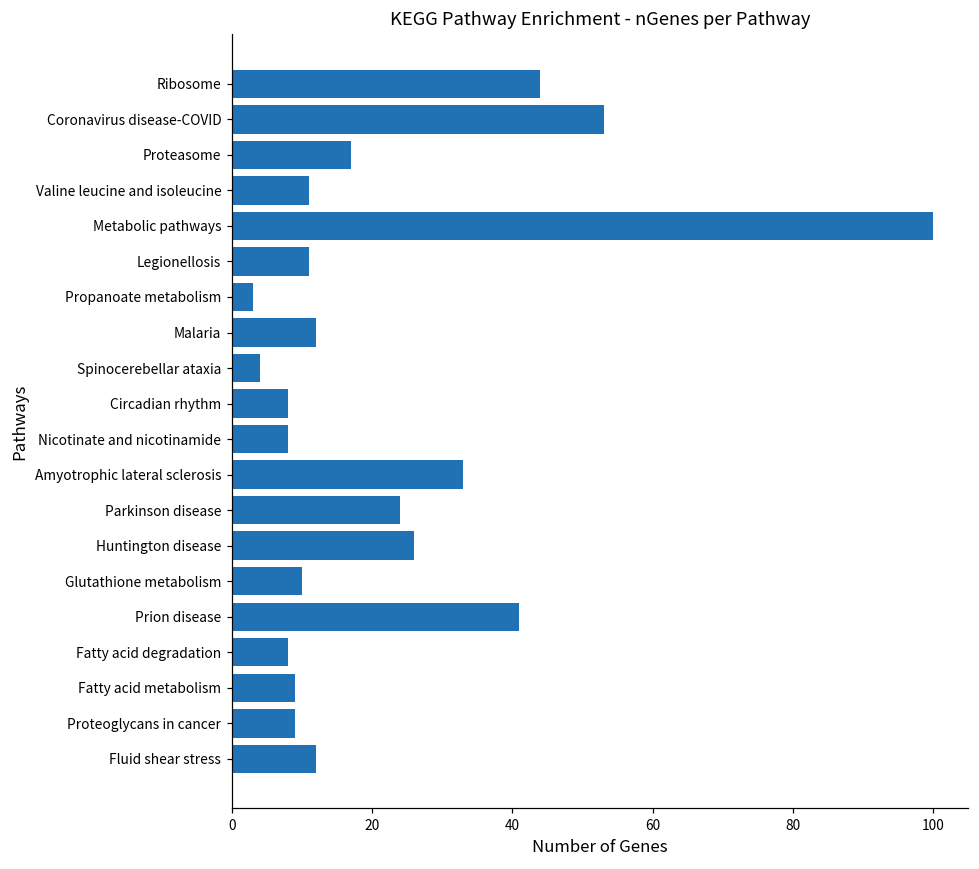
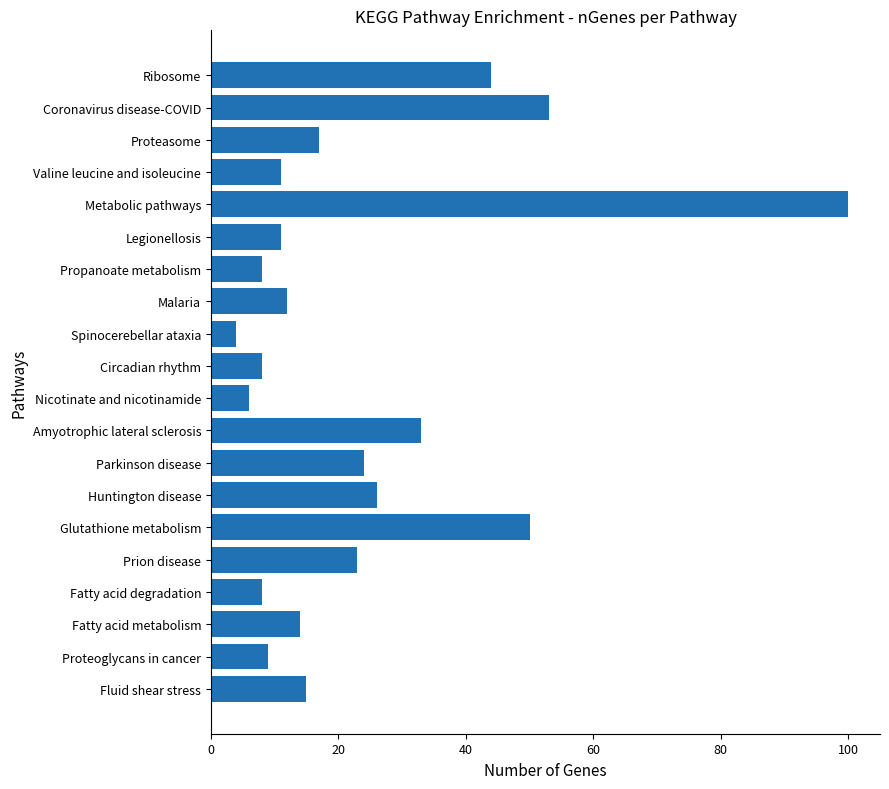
  {
    "Ribosome": 44,
    "Coronavirus disease-COVID": 53,
    "Proteasome": 17,
    "Valine leucine and isoleucine": 11,
    "Metabolic pathways": 100,
    "Legionellosis": 11,
-   "Propanoate metabolism": 3,
+   "Propanoate metabolism": 8,
    "Malaria": 12,
    "Spinocerebellar ataxia": 4,
    "Circadian rhythm": 8,
-   "Nicotinate and nicotinamide": 8,
+   "Nicotinate and nicotinamide": 6,
    "Amyotrophic lateral sclerosis": 33,
    "Parkinson disease": 24,
    "Huntington disease": 26,
-   "Glutathione metabolism": 10,
-   "Prion disease": 41,
+   "Glutathione metabolism": 50,
+   "Prion disease": 23,
    "Fatty acid degradation": 8,
-   "Fatty acid metabolism": 9,
+   "Fatty acid metabolism": 14,
    "Proteoglycans in cancer": 9,
-   "Fluid shear stress": 12
+   "Fluid shear stress": 15
  }
